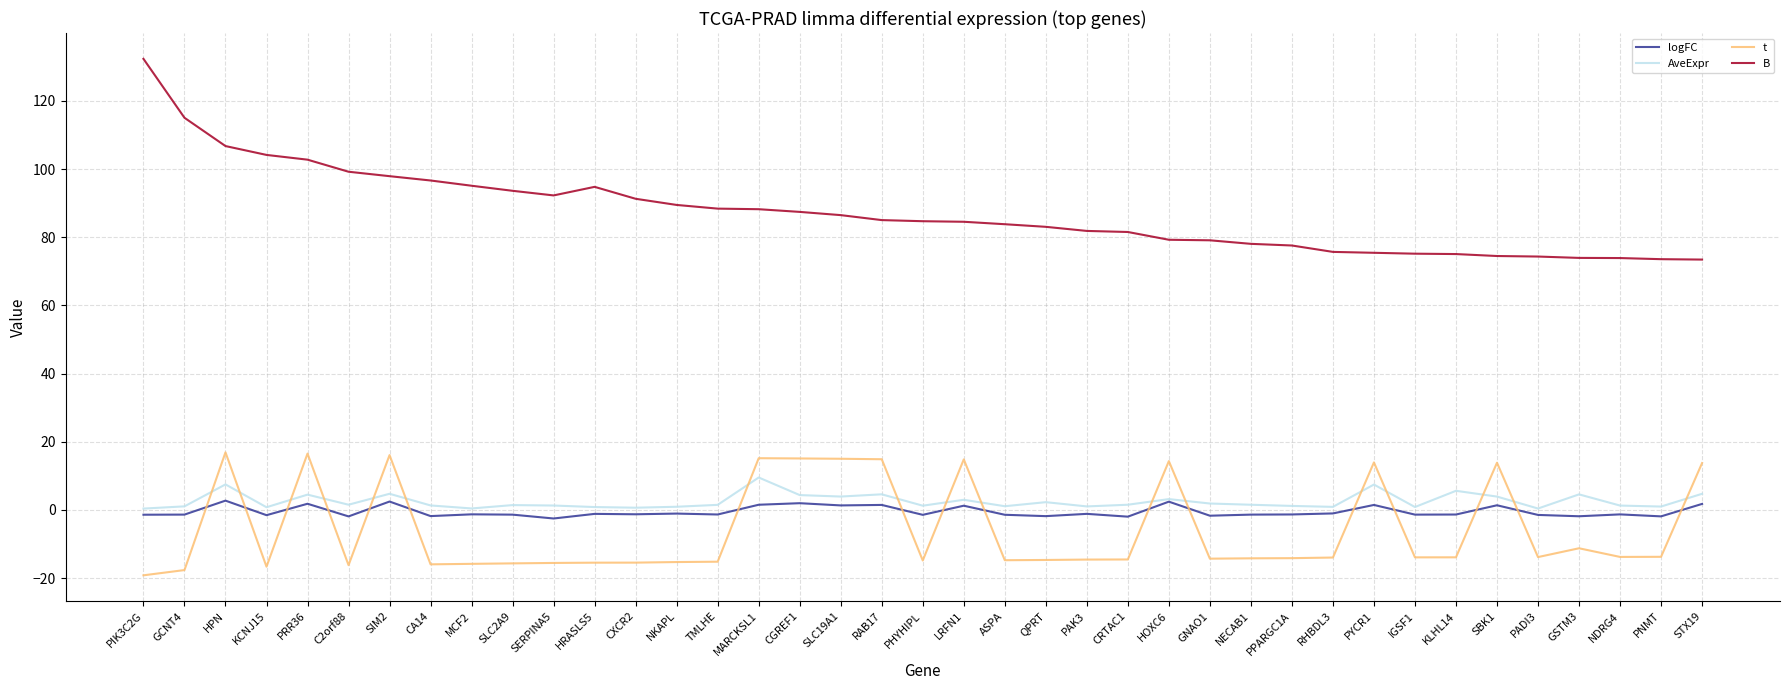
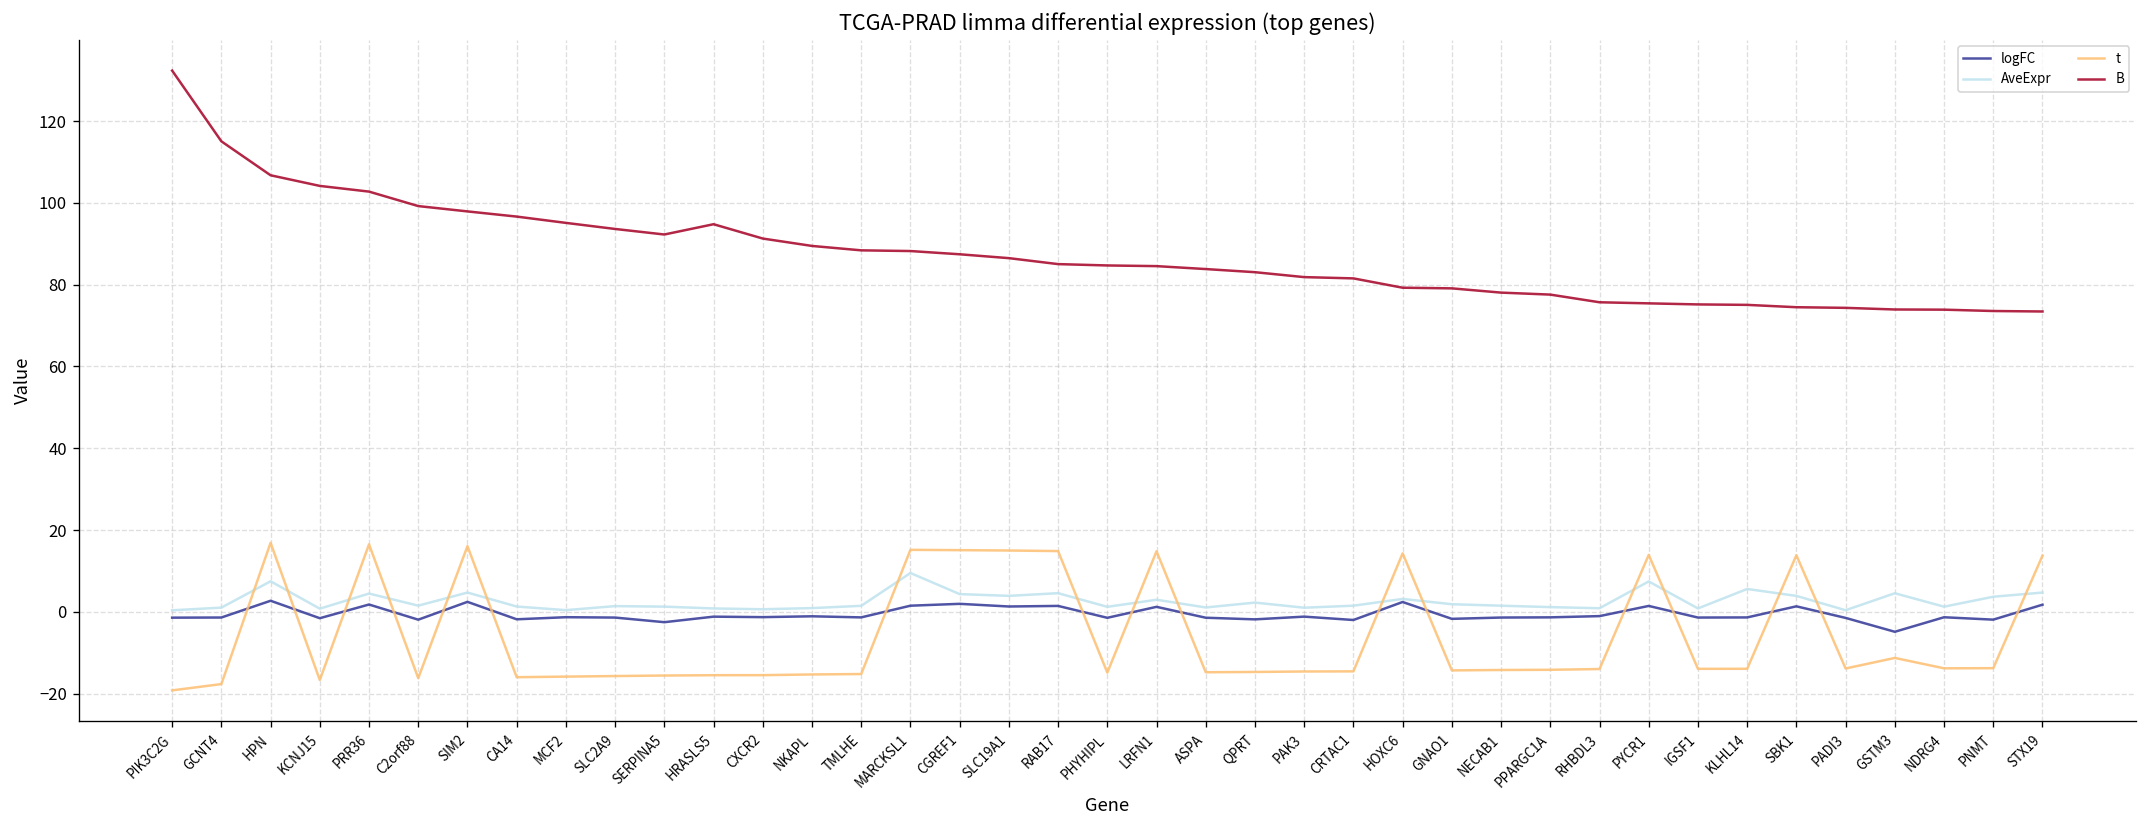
  {
    "logFC": {
      "PIK3C2G": -1,
      "GCNT4": -1,
      "HPN": 3,
      "KCNJ15": -2,
      "PRR36": 2,
      "C2orf88": -2,
      "SIM2": 2,
      "CA14": -2,
      "MCF2": -1,
      "SLC2A9": -1,
      "SERPINA5": -3,
      "HRASLS5": -1,
      "CXCR2": -1,
      "NKAPL": -1,
      "TMLHE": -1,
      "MARCKSL1": 2,
      "CGREF1": 2,
      "SLC19A1": 1,
      "RAB17": 1,
      "PHYHIPL": -1,
      "LRFN1": 1,
      "ASPA": -1,
      "QPRT": -2,
      "PAK3": -1,
      "CRTAC1": -2,
      "HOXC6": 2,
      "GNAO1": -2,
      "NECAB1": -1,
      "PPARGC1A": -1,
      "RHBDL3": -1,
      "PYCR1": 1,
      "IGSF1": -1,
      "KLHL14": -1,
      "SBK1": 1,
      "PADI3": -1,
-     "GSTM3": -2,
+     "GSTM3": -5,
      "NDRG4": -1,
      "PNMT": -2,
      "STX19": 2
    },
    "AveExpr": {
      "PIK3C2G": 0,
      "GCNT4": 1,
      "HPN": 7,
      "KCNJ15": 1,
      "PRR36": 4,
      "C2orf88": 2,
      "SIM2": 5,
      "CA14": 1,
      "MCF2": 0,
      "SLC2A9": 1,
      "SERPINA5": 1,
      "HRASLS5": 1,
      "CXCR2": 1,
      "NKAPL": 1,
      "TMLHE": 1,
      "MARCKSL1": 10,
      "CGREF1": 4,
      "SLC19A1": 4,
      "RAB17": 5,
      "PHYHIPL": 1,
      "LRFN1": 3,
      "ASPA": 1,
      "QPRT": 2,
      "PAK3": 1,
      "CRTAC1": 2,
      "HOXC6": 3,
      "GNAO1": 2,
      "NECAB1": 2,
      "PPARGC1A": 1,
      "RHBDL3": 1,
      "PYCR1": 7,
      "IGSF1": 1,
      "KLHL14": 6,
      "SBK1": 4,
      "PADI3": 0,
      "GSTM3": 5,
      "NDRG4": 1,
-     "PNMT": 1,
+     "PNMT": 4,
      "STX19": 5
    },
    "t": {
      "PIK3C2G": -19,
      "GCNT4": -18,
      "HPN": 17,
      "KCNJ15": -17,
      "PRR36": 17,
      "C2orf88": -16,
      "SIM2": 16,
      "CA14": -16,
      "MCF2": -16,
      "SLC2A9": -16,
      "SERPINA5": -16,
      "HRASLS5": -15,
      "CXCR2": -15,
      "NKAPL": -15,
      "TMLHE": -15,
      "MARCKSL1": 15,
      "CGREF1": 15,
      "SLC19A1": 15,
      "RAB17": 15,
      "PHYHIPL": -15,
      "LRFN1": 15,
      "ASPA": -15,
      "QPRT": -15,
      "PAK3": -15,
      "CRTAC1": -15,
      "HOXC6": 14,
      "GNAO1": -14,
      "NECAB1": -14,
      "PPARGC1A": -14,
      "RHBDL3": -14,
      "PYCR1": 14,
      "IGSF1": -14,
      "KLHL14": -14,
      "SBK1": 14,
      "PADI3": -14,
      "GSTM3": -11,
      "NDRG4": -14,
      "PNMT": -14,
      "STX19": 14
    },
    "B": {
      "PIK3C2G": 132,
      "GCNT4": 115,
      "HPN": 107,
      "KCNJ15": 104,
      "PRR36": 103,
      "C2orf88": 99,
      "SIM2": 98,
      "CA14": 97,
      "MCF2": 95,
      "SLC2A9": 94,
      "SERPINA5": 92,
      "HRASLS5": 95,
      "CXCR2": 91,
      "NKAPL": 89,
      "TMLHE": 88,
      "MARCKSL1": 88,
      "CGREF1": 87,
      "SLC19A1": 86,
      "RAB17": 85,
      "PHYHIPL": 85,
      "LRFN1": 85,
      "ASPA": 84,
      "QPRT": 83,
      "PAK3": 82,
      "CRTAC1": 82,
      "HOXC6": 79,
      "GNAO1": 79,
      "NECAB1": 78,
      "PPARGC1A": 78,
      "RHBDL3": 76,
      "PYCR1": 75,
      "IGSF1": 75,
      "KLHL14": 75,
      "SBK1": 74,
      "PADI3": 74,
      "GSTM3": 74,
      "NDRG4": 74,
      "PNMT": 74,
      "STX19": 73
    }
  }
